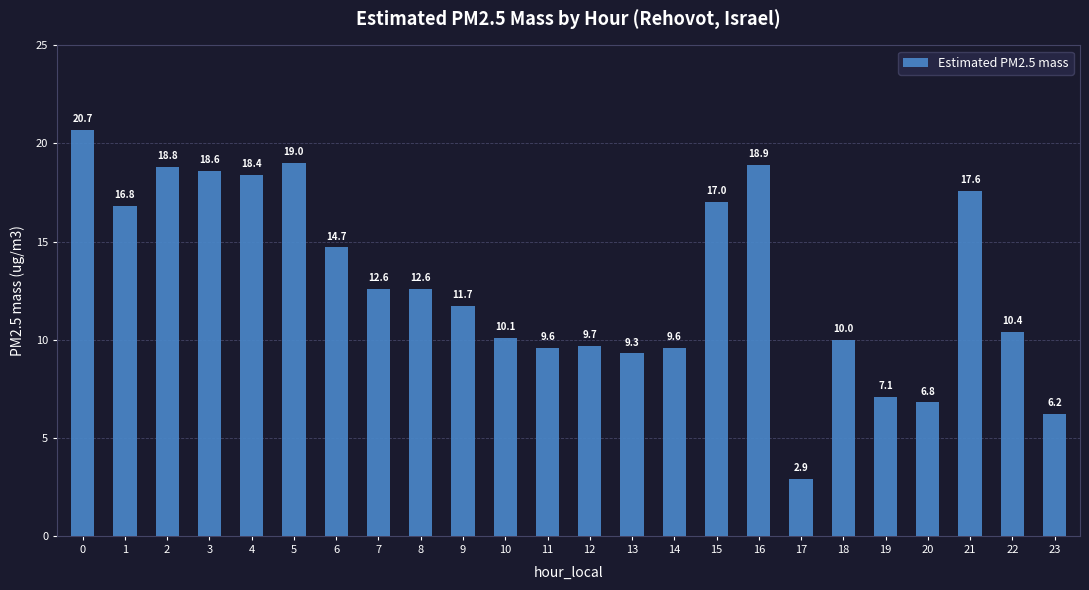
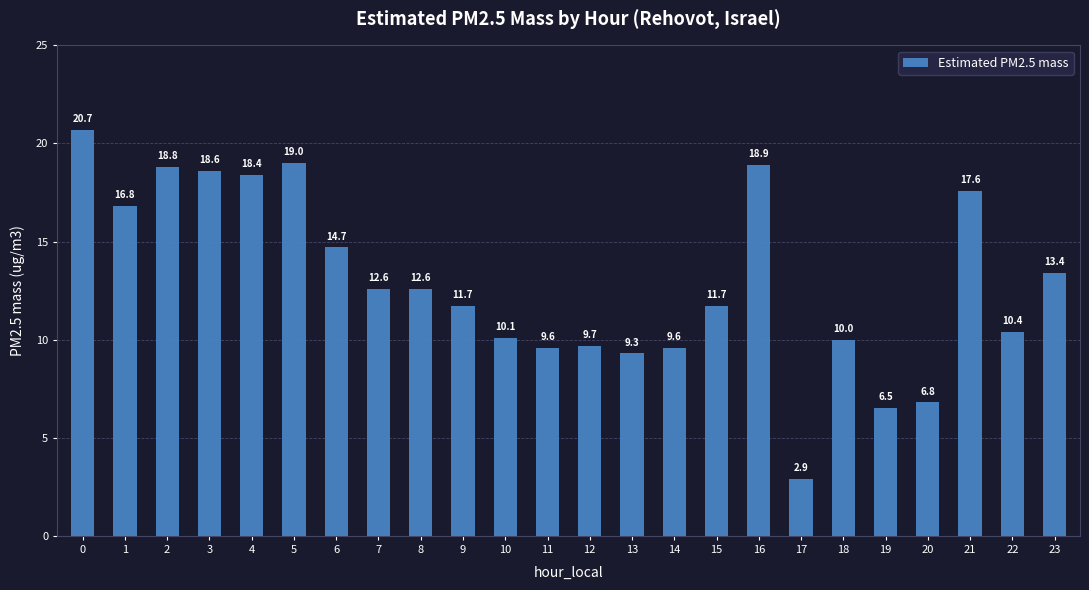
  {
    "0": 20.7,
    "1": 16.8,
    "2": 18.8,
    "3": 18.6,
    "4": 18.4,
    "5": 19.0,
    "6": 14.7,
    "7": 12.6,
    "8": 12.6,
    "9": 11.7,
    "10": 10.1,
    "11": 9.6,
    "12": 9.7,
    "13": 9.3,
    "14": 9.6,
-   "15": 17.0,
+   "15": 11.7,
    "16": 18.9,
    "17": 2.9,
    "18": 10.0,
-   "19": 7.1,
+   "19": 6.5,
    "20": 6.8,
    "21": 17.6,
    "22": 10.4,
-   "23": 6.2
+   "23": 13.4
  }
